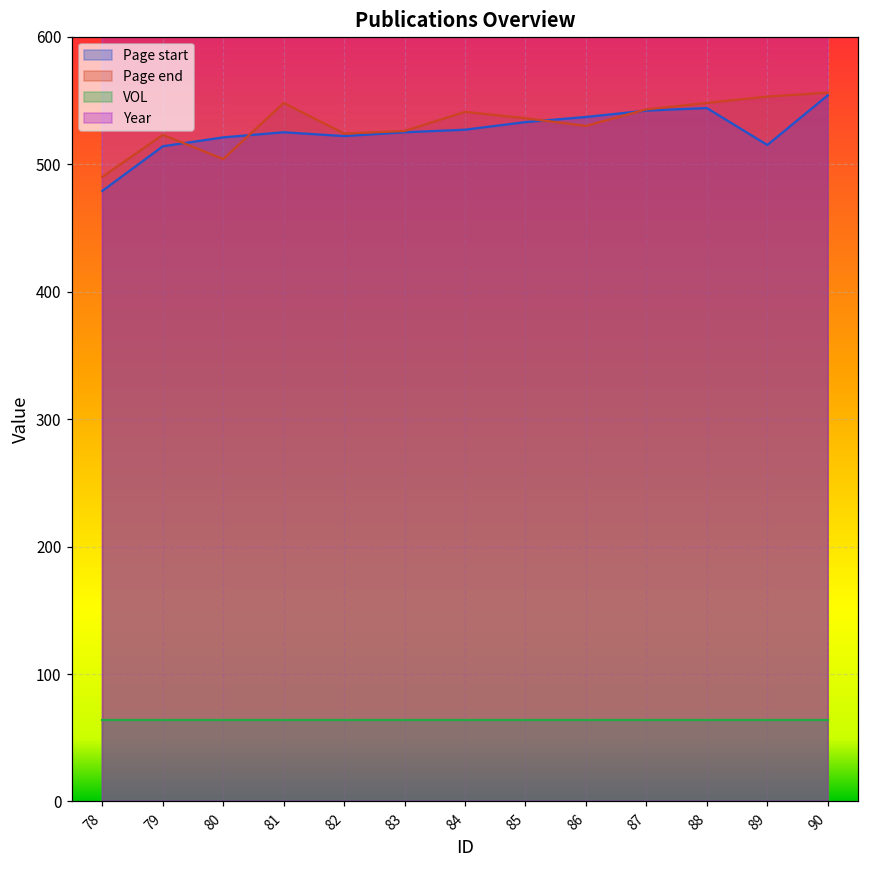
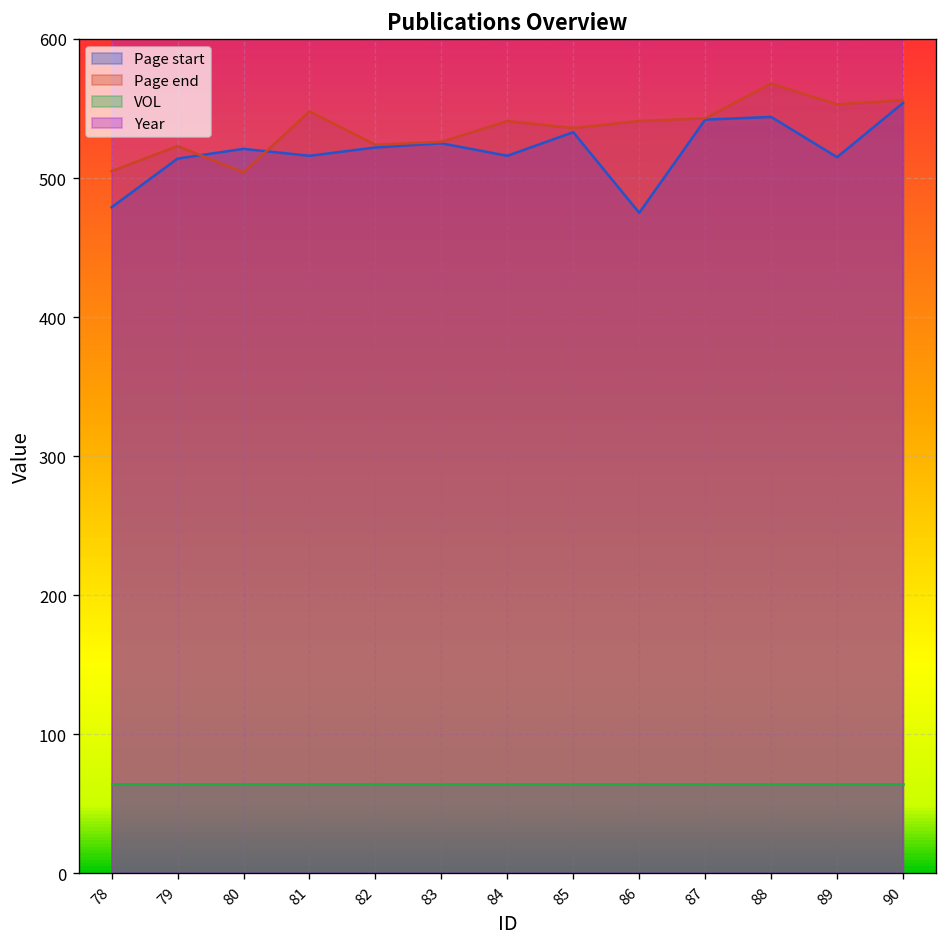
  {
    "Page start": {
      "78": 479,
      "79": 514,
      "80": 521,
-     "81": 525,
-     "84": 527,
+     "81": 516,
+     "84": 516,
      "85": 533,
-     "86": 537,
+     "86": 475,
      "88": 544,
      "89": 515
    },
    "Page end": {
-     "78": 490,
+     "78": 505,
      "79": 523,
      "80": 504,
      "81": 548,
      "84": 541,
      "85": 536,
-     "86": 530,
-     "88": 548,
+     "86": 541,
+     "88": 568,
      "89": 553
    },
    "VOL": {
      "78": 64,
      "79": 64,
      "80": 64,
      "81": 64,
      "82": 64,
      "83": 64,
      "84": 64,
      "85": 64,
      "86": 64,
      "87": 64,
      "88": 64,
      "89": 64,
      "90": 64
    }
  }
